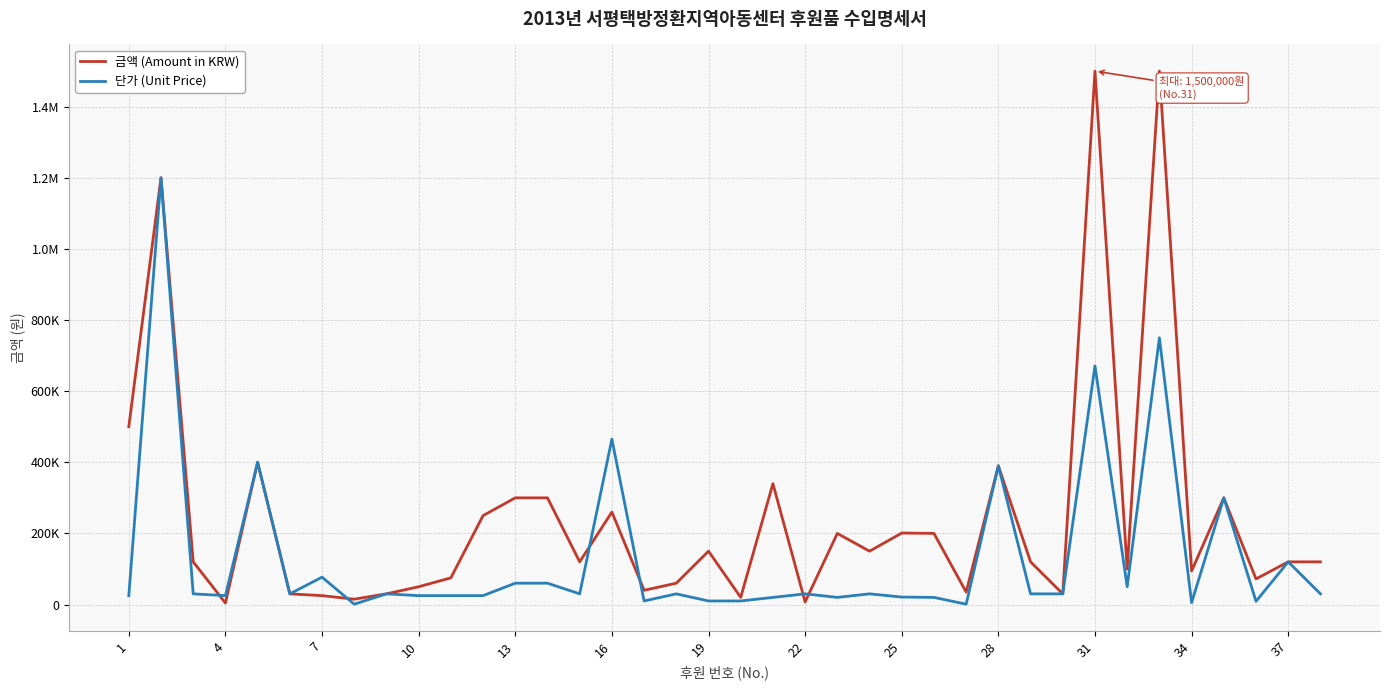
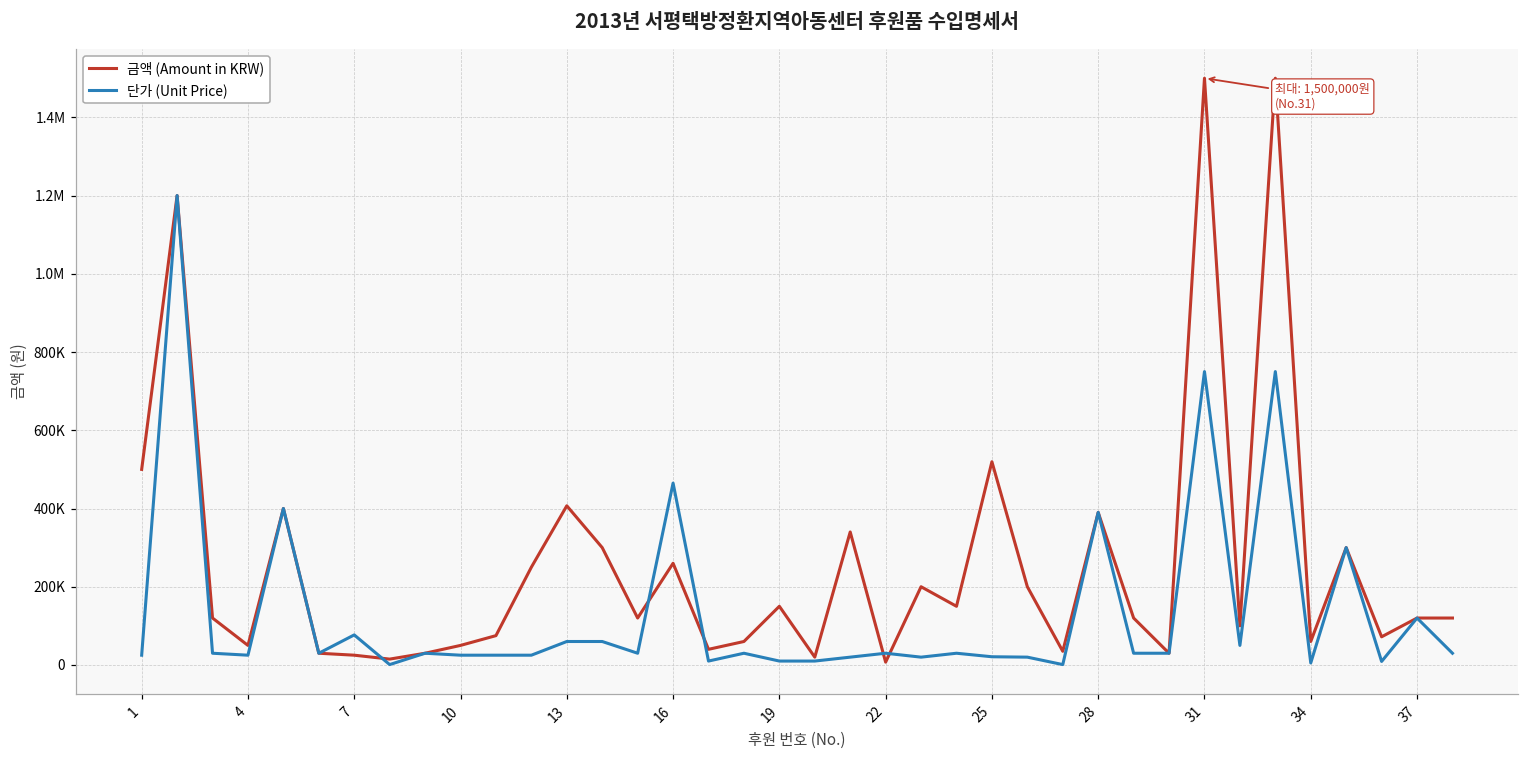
  {
    "금액 (Amount in KRW)": {
      "1": 500000,
-     "4": 0,
+     "4": 50000,
      "7": 30000,
      "10": 50000,
-     "13": 300000,
+     "13": 410000,
      "16": 260000,
      "19": 150000,
      "22": 10000,
-     "25": 200000,
+     "25": 520000,
      "31": 1500000,
-     "34": 90000
+     "34": 60000
    },
    "단가 (Unit Price)": {
      "1": 30000,
      "4": 30000,
      "7": 80000,
      "10": 30000,
      "13": 60000,
      "16": 460000,
      "19": 10000,
      "22": 30000,
      "25": 20000,
-     "31": 670000,
+     "31": 750000,
      "34": 10000
    }
  }
